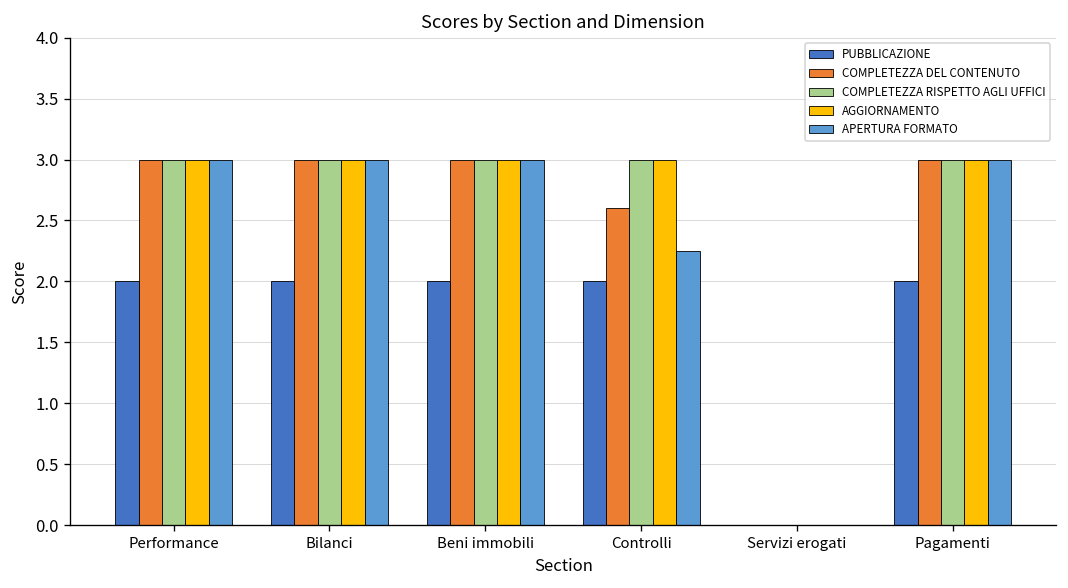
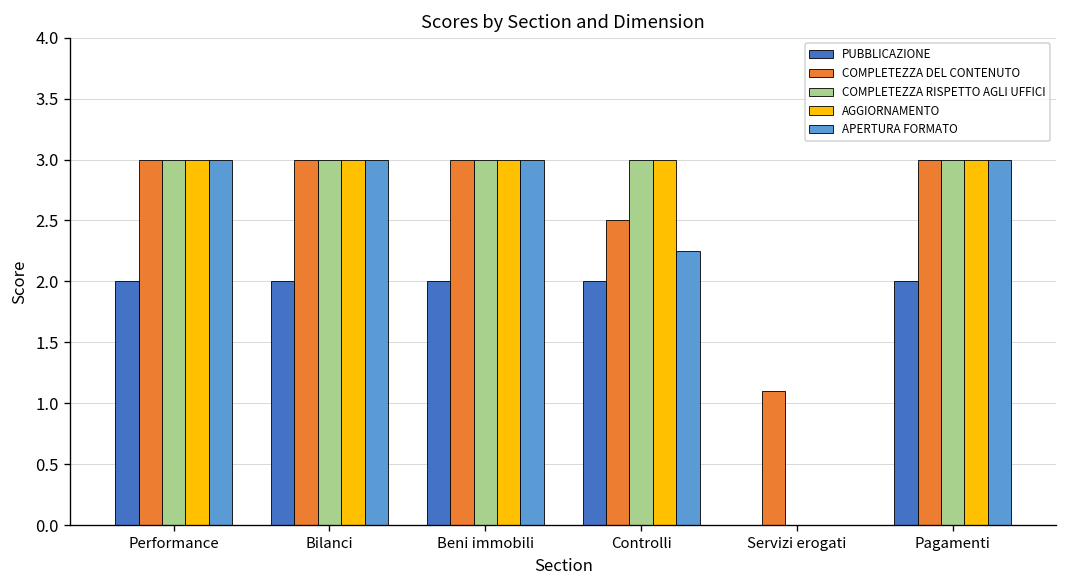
  {
    "COMPLETEZZA DEL CONTENUTO": {
      "Performance": 3.0,
      "Bilanci": 3.0,
      "Beni immobili": 3.0,
-     "Controlli": 2.6,
-     "Servizi erogati": 0.0,
+     "Controlli": 2.5,
+     "Servizi erogati": 1.1,
      "Pagamenti": 3.0
    },
    "COMPLETEZZA RISPETTO AGLI UFFICI": {
      "Performance": 3.0,
      "Bilanci": 3.0,
      "Beni immobili": 3.0,
      "Controlli": 3.0,
      "Servizi erogati": 0.0,
      "Pagamenti": 3.0
    },
    "AGGIORNAMENTO": {
      "Performance": 3.0,
      "Bilanci": 3.0,
      "Beni immobili": 3.0,
      "Controlli": 3.0,
      "Servizi erogati": 0.0,
      "Pagamenti": 3.0
    }
  }
